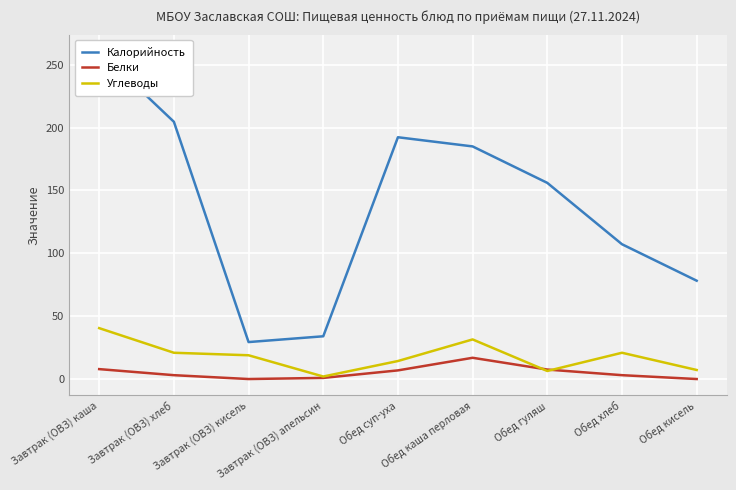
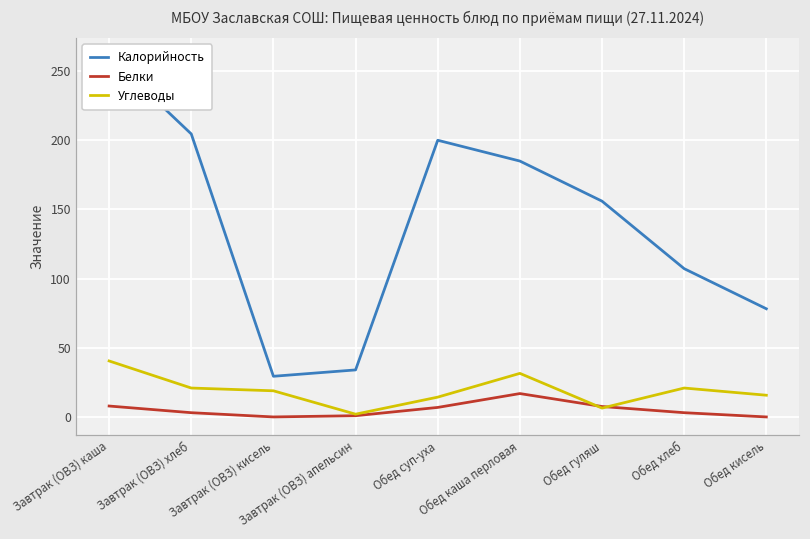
  {
    "Калорийность": {
      "Завтрак (ОВЗ) хлеб": 205,
      "Завтрак (ОВЗ) кисель": 29,
      "Завтрак (ОВЗ) апельсин": 34,
-     "Обед суп-уха": 192,
+     "Обед суп-уха": 200,
      "Обед каша перловая": 185,
      "Обед гуляш": 156,
      "Обед хлеб": 107,
      "Обед кисель": 78
    },
    "Белки": {
      "Завтрак (ОВЗ) каша": 8,
      "Завтрак (ОВЗ) хлеб": 3,
      "Завтрак (ОВЗ) кисель": 0,
      "Обед суп-уха": 7,
      "Обед каша перловая": 17,
      "Обед хлеб": 3,
      "Обед кисель": 0
    },
    "Углеводы": {
      "Завтрак (ОВЗ) каша": 40,
      "Завтрак (ОВЗ) хлеб": 21,
      "Завтрак (ОВЗ) кисель": 19,
      "Обед суп-уха": 14,
      "Обед каша перловая": 32,
      "Обед хлеб": 21,
-     "Обед кисель": 7
+     "Обед кисель": 16
    }
  }
